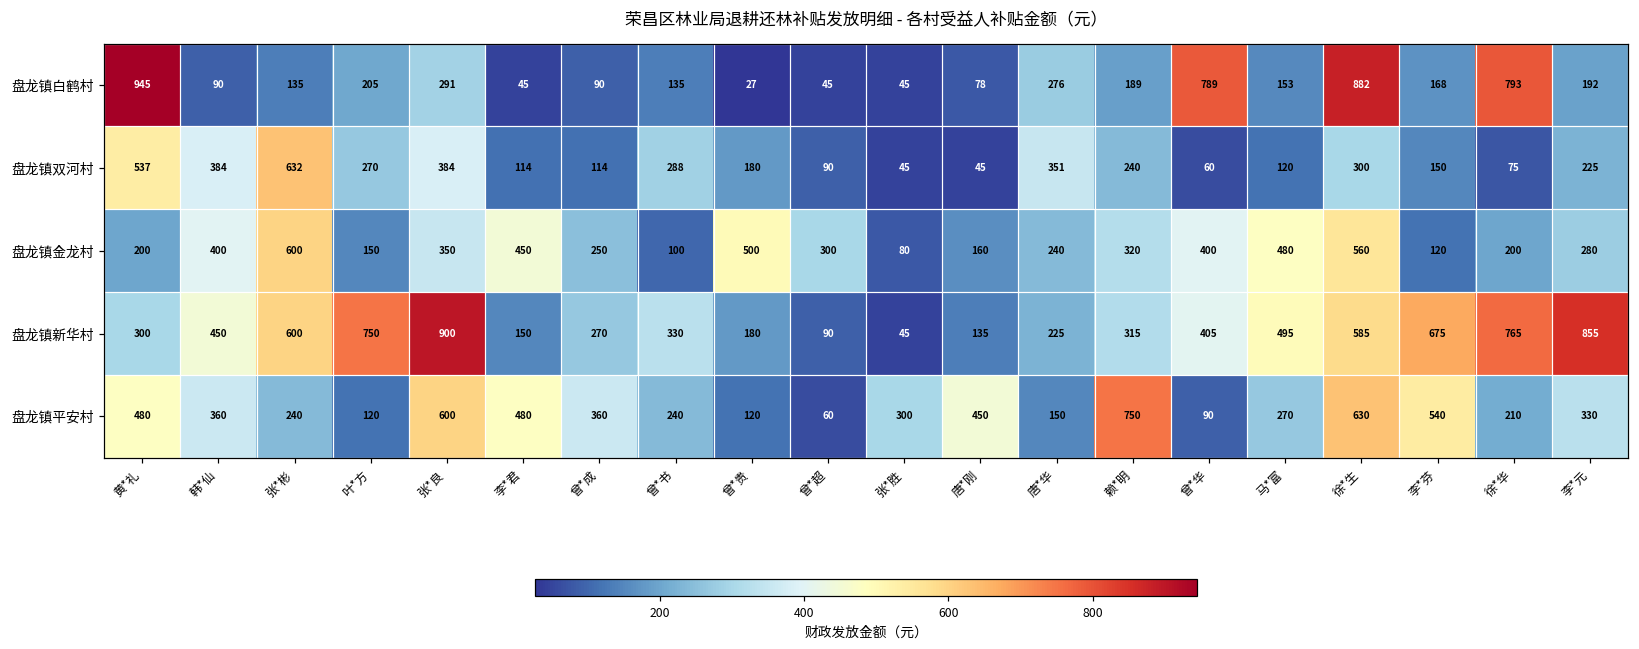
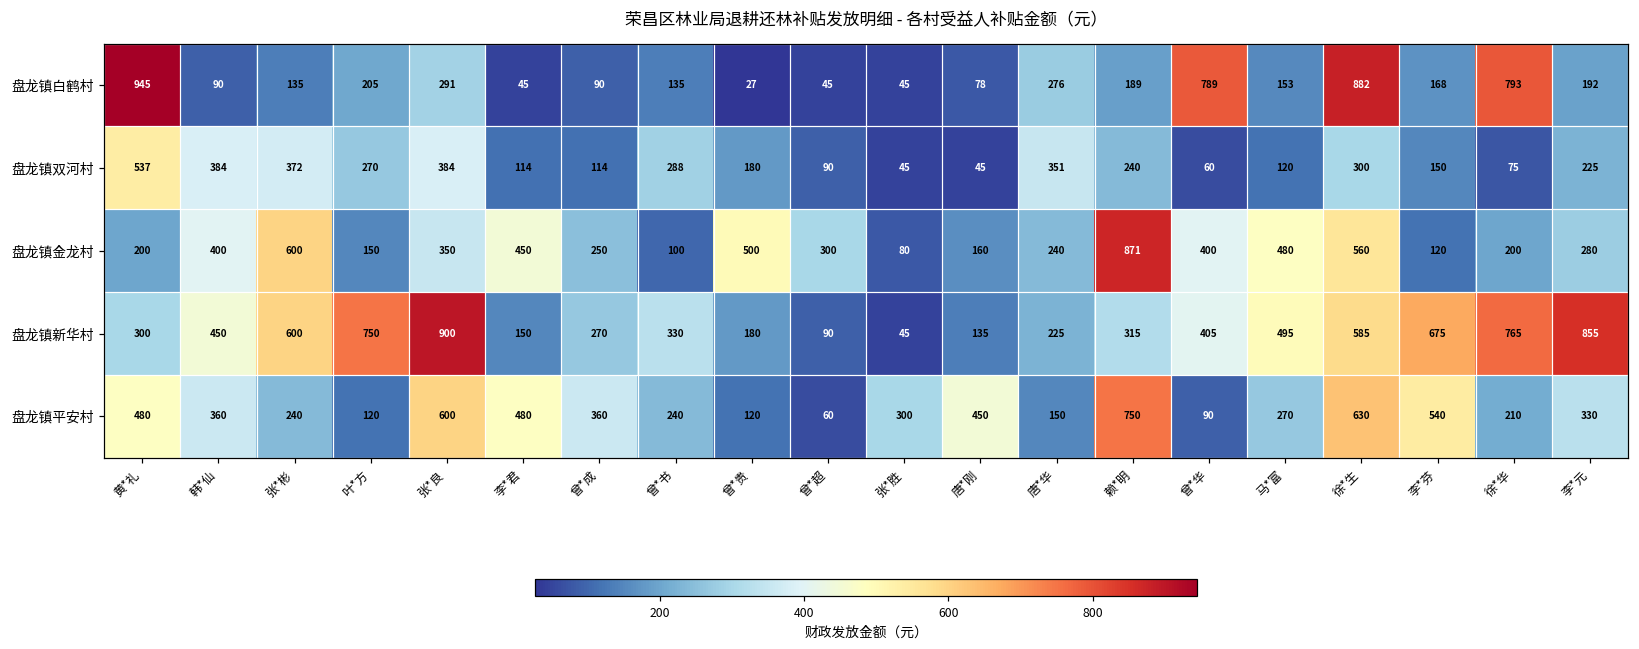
  {
    "盘龙镇白鹤村": {
      "黄*礼": 945,
      "韩*仙": 90,
      "张*彬": 135,
      "叶*方": 205,
      "张*良": 291,
      "李*君": 45,
      "曾*成": 90,
      "曾*书": 135,
      "曾*贵": 27,
      "曾*超": 45,
      "张*胜": 45,
      "唐*刚": 78,
      "唐*华": 276,
      "赖*明": 189,
      "曾*华": 789,
      "马*富": 153,
      "徐*生": 882,
      "李*芬": 168,
      "徐*华": 793,
      "李*元": 192
    },
    "盘龙镇双河村": {
      "黄*礼": 537,
      "韩*仙": 384,
-     "张*彬": 632,
+     "张*彬": 372,
      "叶*方": 270,
      "张*良": 384,
      "李*君": 114,
      "曾*成": 114,
      "曾*书": 288,
      "曾*贵": 180,
      "曾*超": 90,
      "张*胜": 45,
      "唐*刚": 45,
      "唐*华": 351,
      "赖*明": 240,
      "曾*华": 60,
      "马*富": 120,
      "徐*生": 300,
      "李*芬": 150,
      "徐*华": 75,
      "李*元": 225
    },
    "盘龙镇金龙村": {
      "黄*礼": 200,
      "韩*仙": 400,
      "张*彬": 600,
      "叶*方": 150,
      "张*良": 350,
      "李*君": 450,
      "曾*成": 250,
      "曾*书": 100,
      "曾*贵": 500,
      "曾*超": 300,
      "张*胜": 80,
      "唐*刚": 160,
      "唐*华": 240,
-     "赖*明": 320,
+     "赖*明": 871,
      "曾*华": 400,
      "马*富": 480,
      "徐*生": 560,
      "李*芬": 120,
      "徐*华": 200,
      "李*元": 280
    },
    "盘龙镇新华村": {
      "黄*礼": 300,
      "韩*仙": 450,
      "张*彬": 600,
      "叶*方": 750,
      "张*良": 900,
      "李*君": 150,
      "曾*成": 270,
      "曾*书": 330,
      "曾*贵": 180,
      "曾*超": 90,
      "张*胜": 45,
      "唐*刚": 135,
      "唐*华": 225,
      "赖*明": 315,
      "曾*华": 405,
      "马*富": 495,
      "徐*生": 585,
      "李*芬": 675,
      "徐*华": 765,
      "李*元": 855
    },
    "盘龙镇平安村": {
      "黄*礼": 480,
      "韩*仙": 360,
      "张*彬": 240,
      "叶*方": 120,
      "张*良": 600,
      "李*君": 480,
      "曾*成": 360,
      "曾*书": 240,
      "曾*贵": 120,
      "曾*超": 60,
      "张*胜": 300,
      "唐*刚": 450,
      "唐*华": 150,
      "赖*明": 750,
      "曾*华": 90,
      "马*富": 270,
      "徐*生": 630,
      "李*芬": 540,
      "徐*华": 210,
      "李*元": 330
    }
  }
